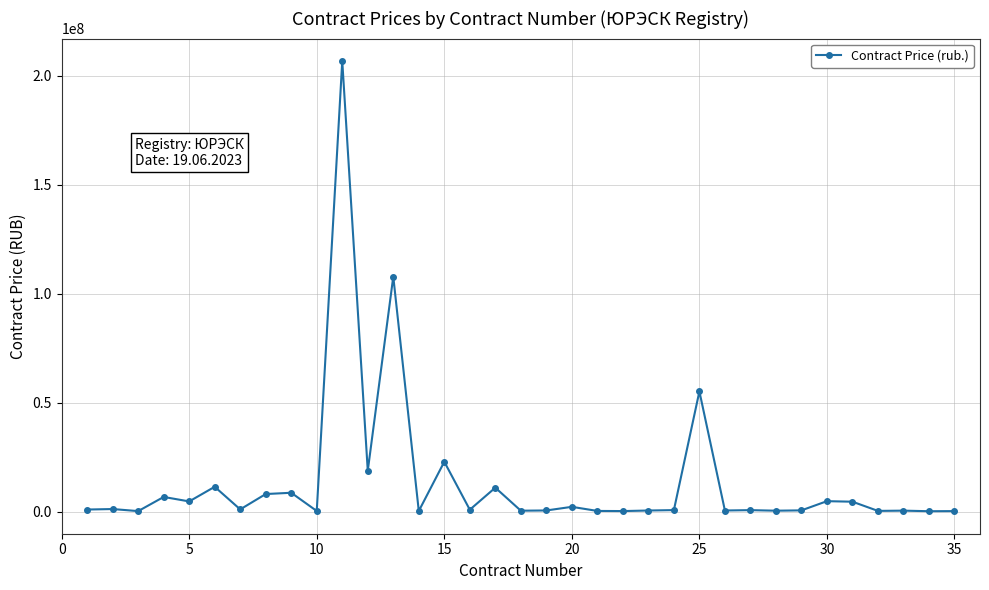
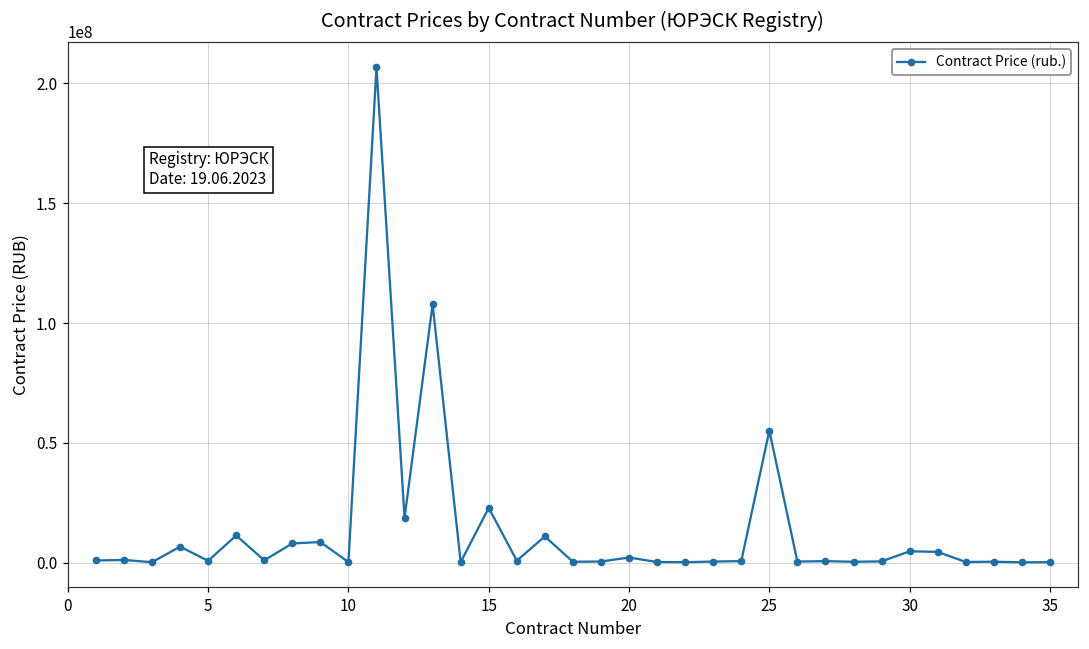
  {
-   "5": 5000000,
+   "5": 1000000,
    "10": 0,
    "15": 23000000,
    "20": 2000000,
    "25": 55000000,
    "30": 5000000,
    "35": 0
  }
